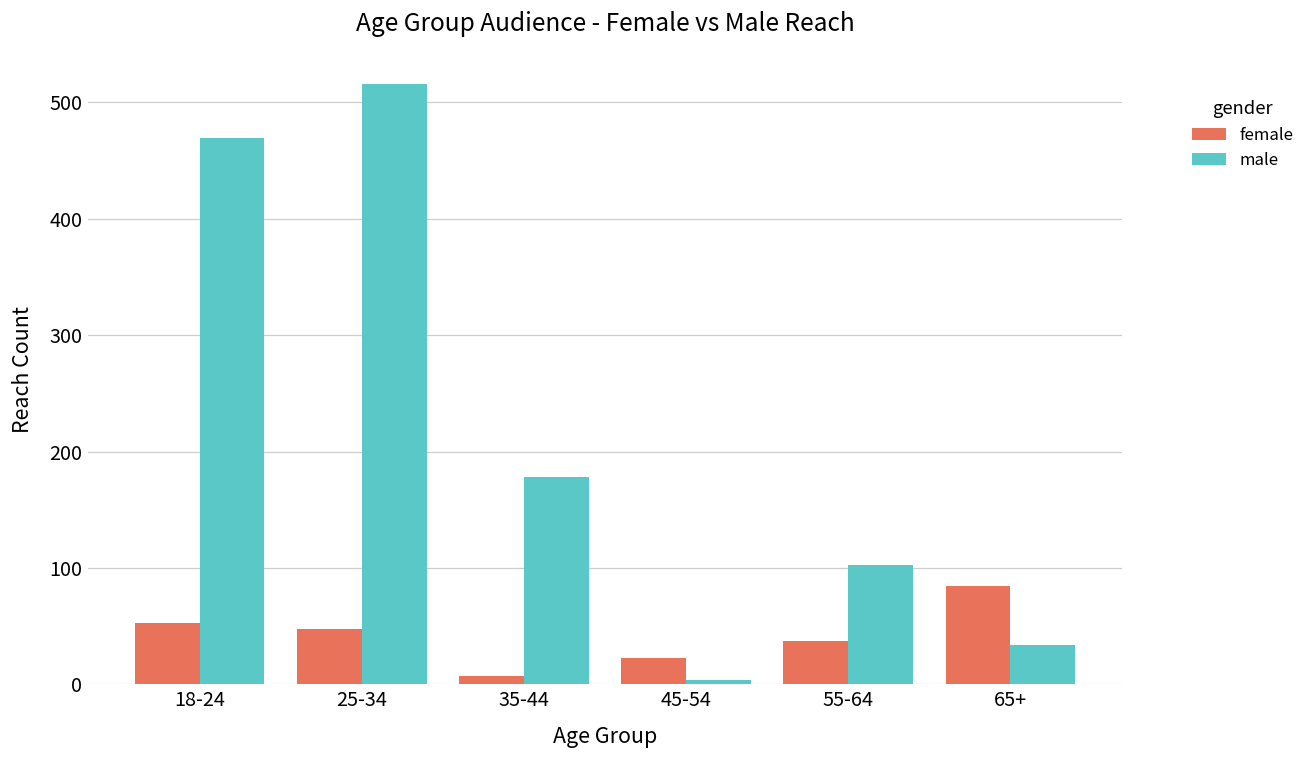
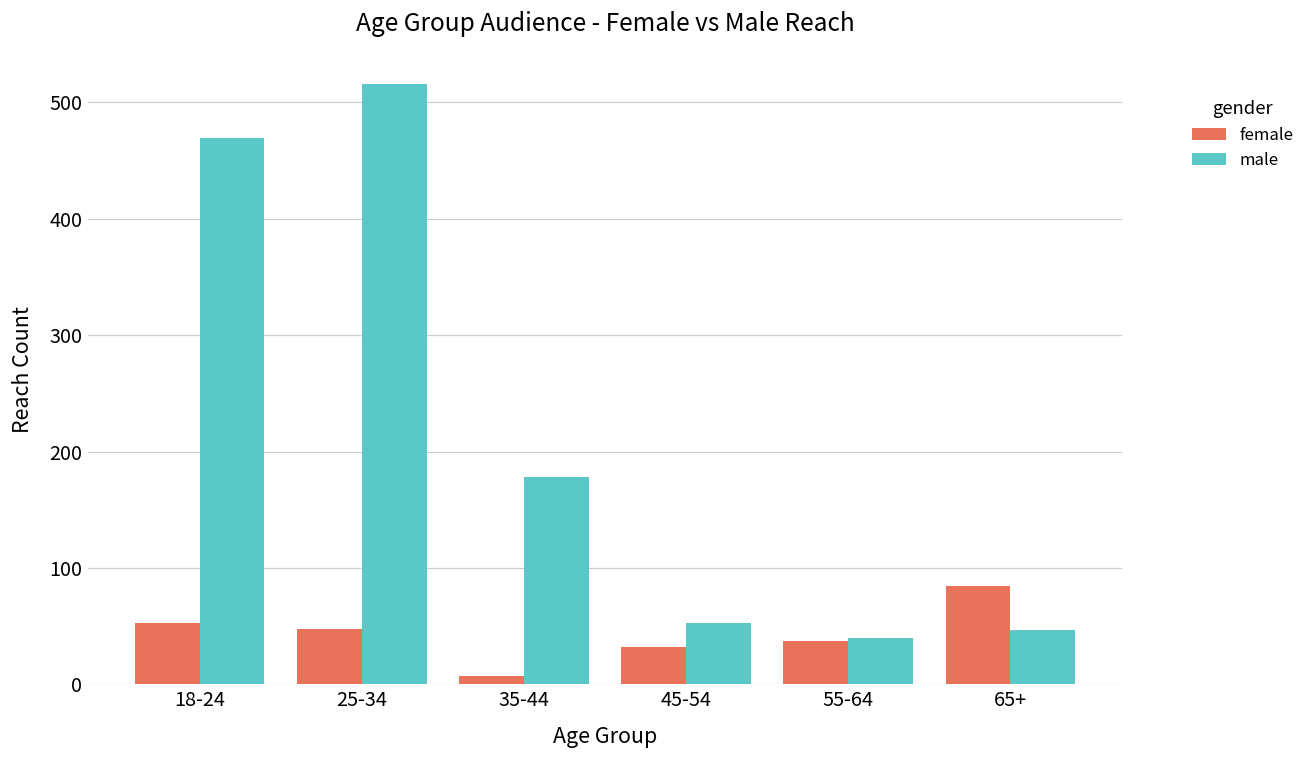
  {
    "female": {
      "18-24": 53,
      "25-34": 48,
      "35-44": 7,
-     "45-54": 23,
+     "45-54": 32,
      "55-64": 37,
      "65+": 85
    },
    "male": {
      "18-24": 469,
      "25-34": 516,
      "35-44": 178,
-     "45-54": 4,
-     "55-64": 103,
-     "65+": 34
+     "45-54": 53,
+     "55-64": 40,
+     "65+": 47
    }
  }
